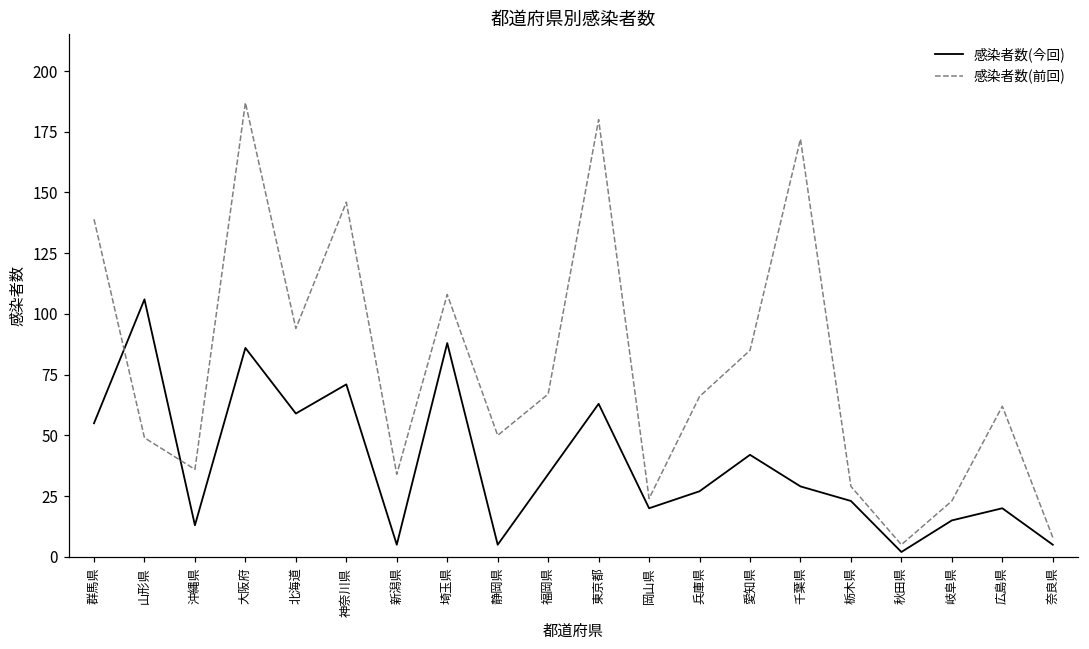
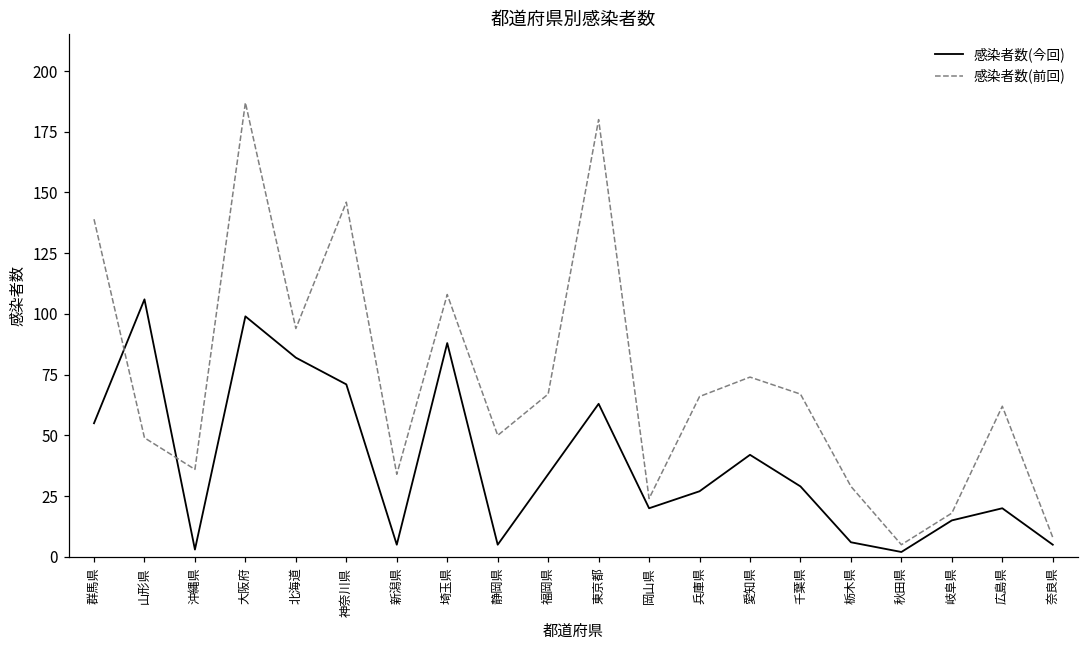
  {
    "感染者数(今回)": {
      "群馬県": 55,
      "山形県": 106,
-     "沖縄県": 13,
-     "大阪府": 86,
-     "北海道": 59,
+     "沖縄県": 3,
+     "大阪府": 99,
+     "北海道": 82,
      "神奈川県": 71,
      "新潟県": 5,
      "埼玉県": 88,
      "静岡県": 5,
      "福岡県": 34,
      "東京都": 63,
      "岡山県": 20,
      "兵庫県": 27,
      "愛知県": 42,
      "千葉県": 29,
-     "栃木県": 23,
+     "栃木県": 6,
      "秋田県": 2,
      "岐阜県": 15,
      "広島県": 20,
      "奈良県": 5
    },
    "感染者数(前回)": {
      "群馬県": 139,
      "山形県": 49,
      "沖縄県": 36,
      "大阪府": 187,
      "北海道": 94,
      "神奈川県": 146,
      "新潟県": 34,
      "埼玉県": 108,
      "静岡県": 50,
      "福岡県": 67,
      "東京都": 180,
      "岡山県": 24,
      "兵庫県": 66,
-     "愛知県": 85,
-     "千葉県": 172,
+     "愛知県": 74,
+     "千葉県": 67,
      "栃木県": 29,
      "秋田県": 5,
-     "岐阜県": 23,
+     "岐阜県": 18,
      "広島県": 62,
      "奈良県": 8
    }
  }
